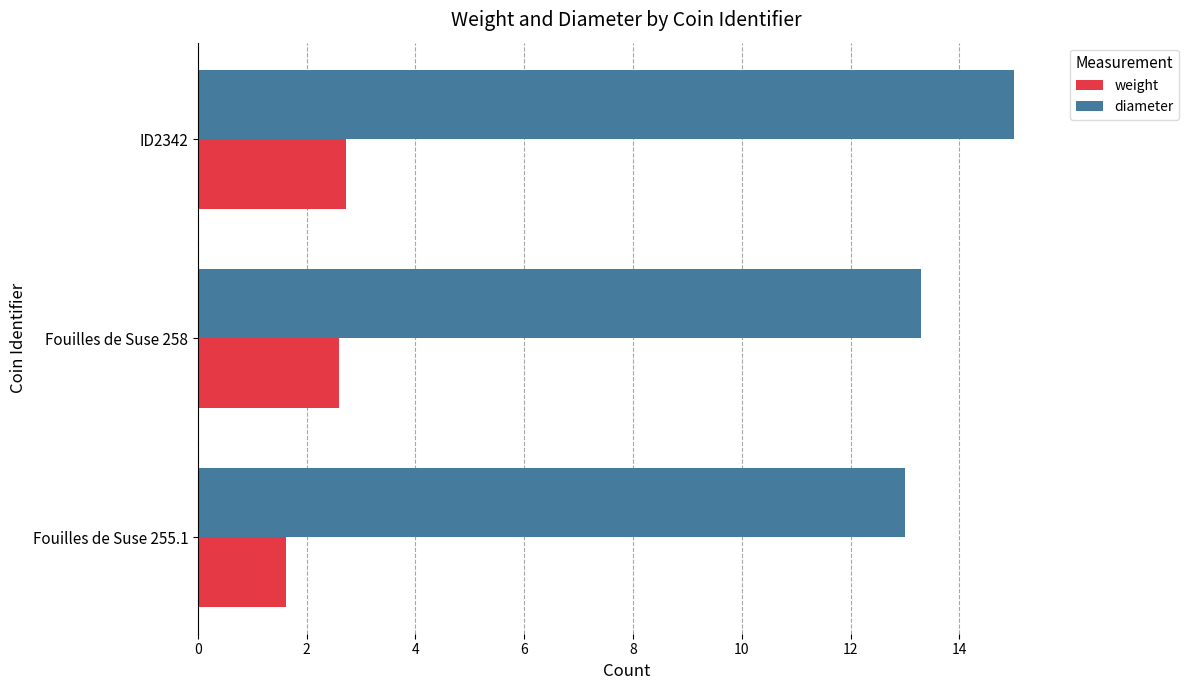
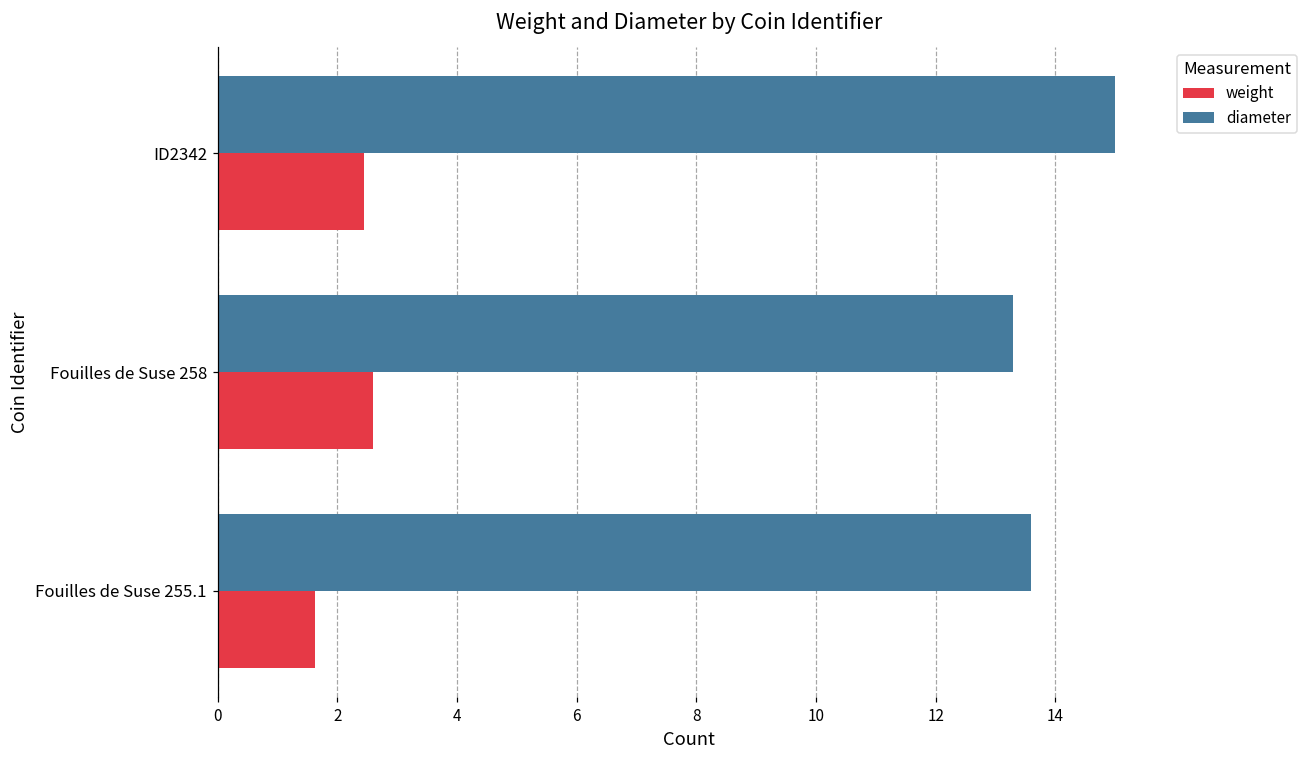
  {
    "weight": {
-     "ID2342": 2.7,
+     "ID2342": 2.4,
      "Fouilles de Suse 258": 2.6,
      "Fouilles de Suse 255.1": 1.6
    },
    "diameter": {
      "ID2342": 15.0,
      "Fouilles de Suse 258": 13.3,
-     "Fouilles de Suse 255.1": 13.0
+     "Fouilles de Suse 255.1": 13.6
    }
  }
